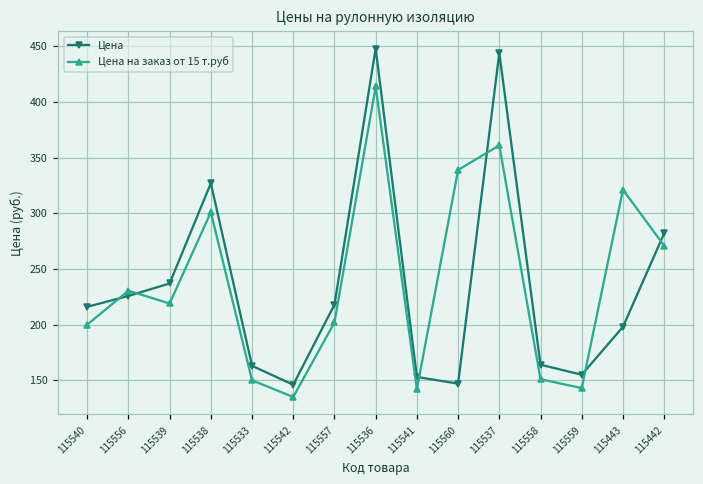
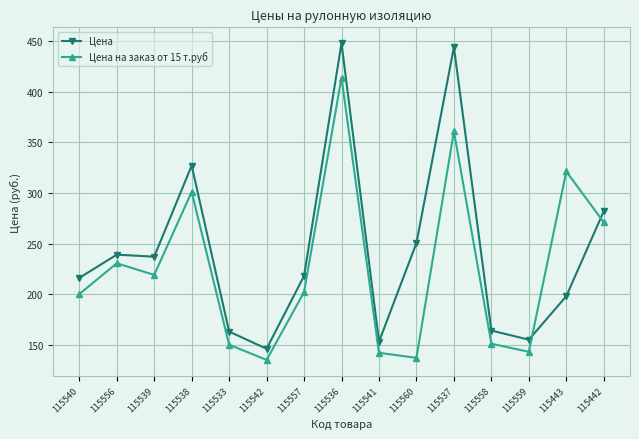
  {
    "Цена": {
      "115540": 216,
-     "115556": 226,
+     "115556": 239,
      "115539": 237,
      "115538": 327,
      "115533": 163,
      "115542": 146,
      "115557": 218,
      "115536": 448,
      "115541": 153,
-     "115560": 147,
+     "115560": 251,
      "115537": 444,
      "115558": 164,
      "115559": 155,
      "115443": 198,
      "115442": 282
    },
    "Цена на заказ от 15 т.руб": {
      "115540": 200,
      "115556": 231,
      "115539": 219,
      "115538": 301,
      "115533": 150,
      "115542": 135,
      "115557": 202,
      "115536": 414,
      "115541": 142,
-     "115560": 339,
+     "115560": 137,
      "115537": 361,
      "115558": 151,
      "115559": 143,
      "115443": 321,
      "115442": 271
    }
  }
